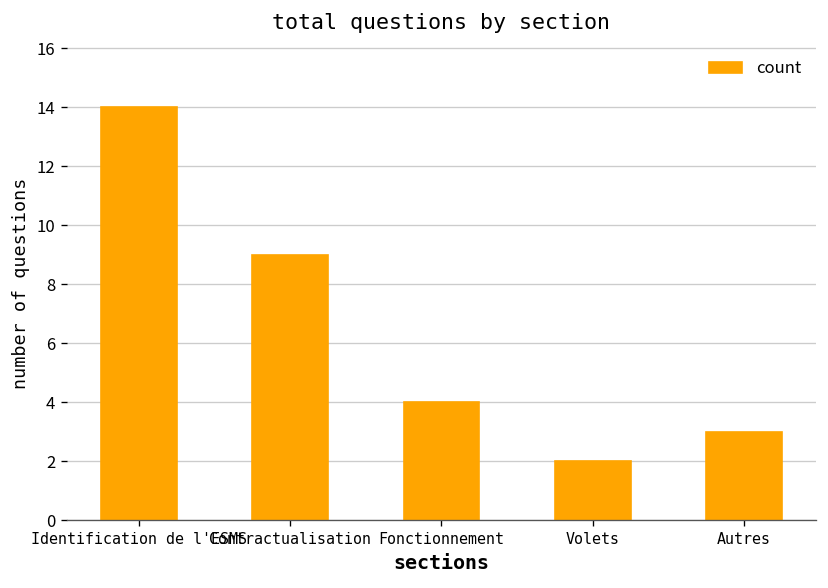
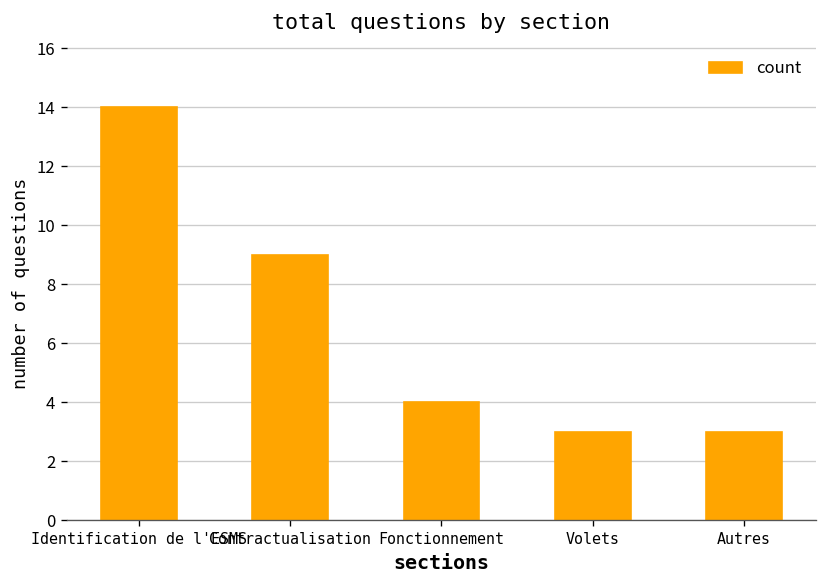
  {
    "Fonctionnement": 4,
-   "Volets": 2,
+   "Volets": 3,
    "Autres": 3
  }
